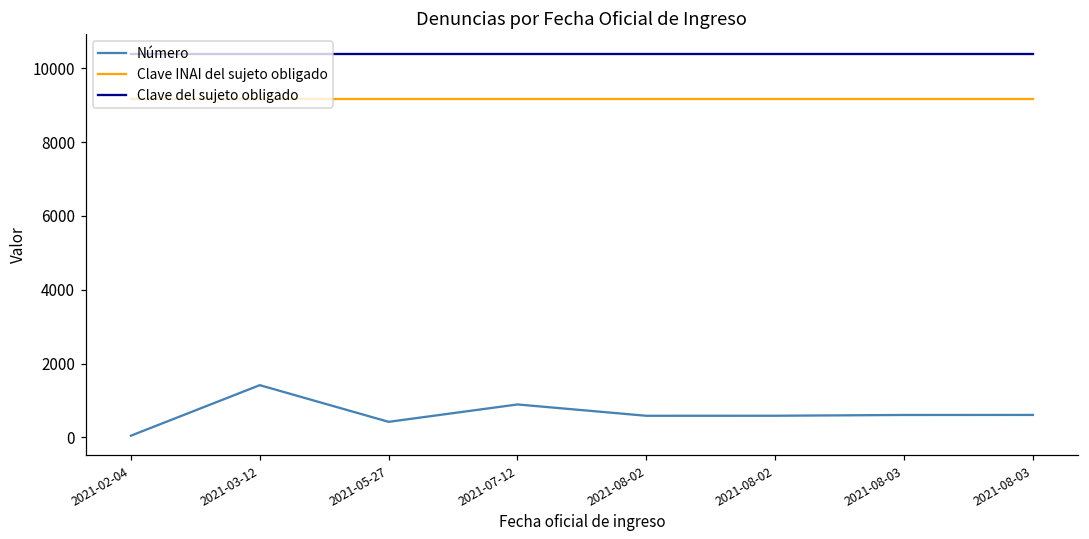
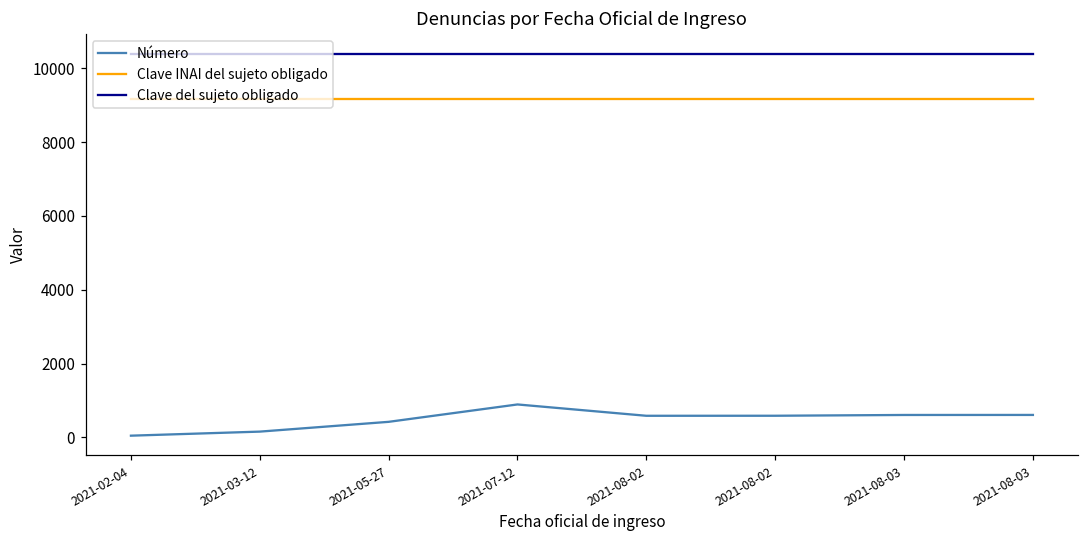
  {
    "Número": {
      "2021-02-04": 0,
-     "2021-03-12": 1400,
+     "2021-03-12": 200,
      "2021-05-27": 400,
      "2021-07-12": 900
    },
    "Clave INAI del sujeto obligado": {
      "2021-05-27": 9200,
      "2021-07-12": 9200
    },
    "Clave del sujeto obligado": {
      "2021-05-27": 10400,
      "2021-07-12": 10400
    }
  }
